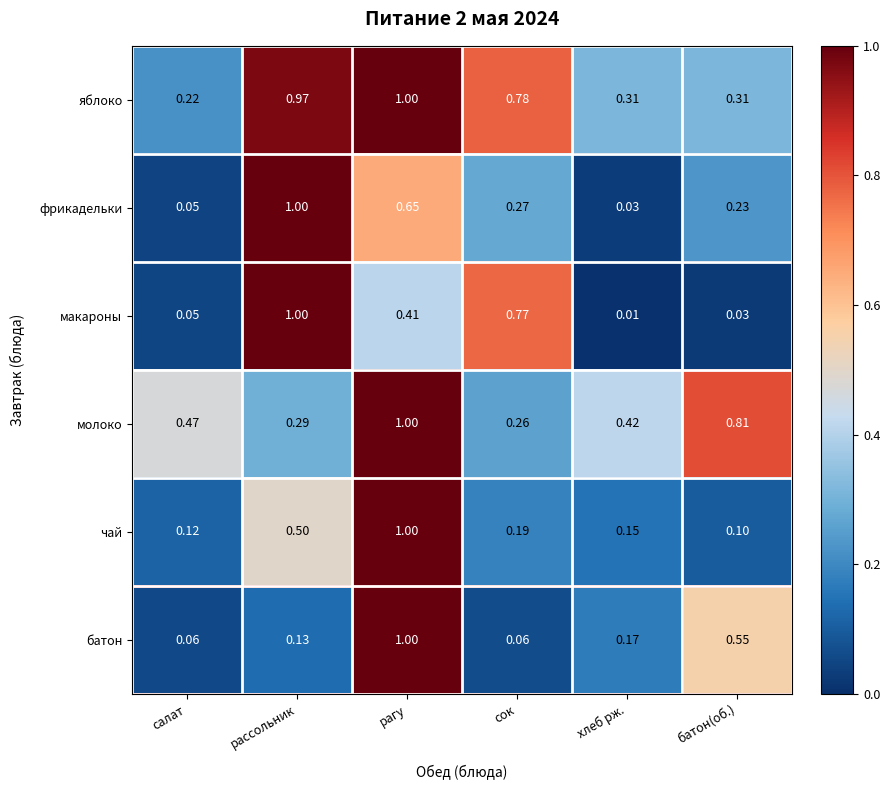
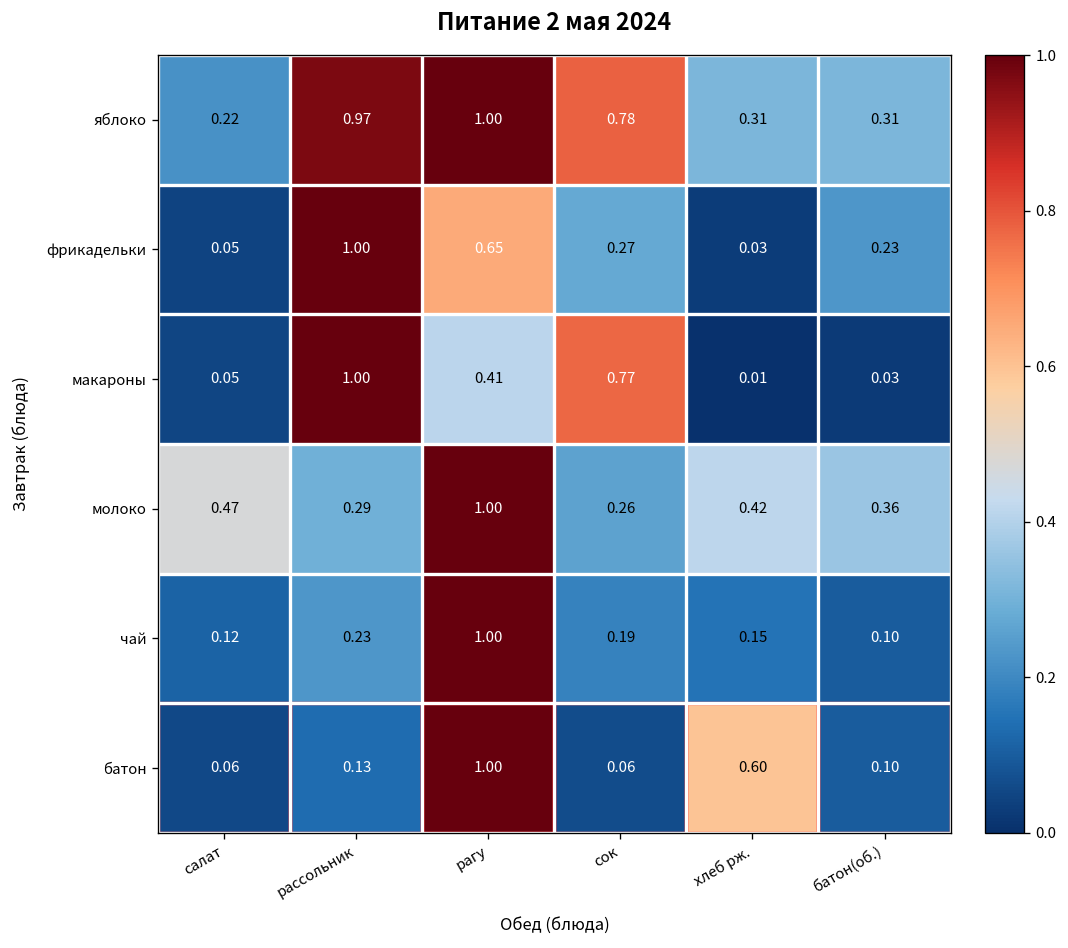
  {
    "яблоко": {
      "салат": 0.22,
      "рассольник": 0.97,
      "рагу": 1.00,
      "сок": 0.78,
      "хлеб рж.": 0.31,
      "батон(об.)": 0.31
    },
    "фрикадельки": {
      "салат": 0.05,
      "рассольник": 1.00,
      "рагу": 0.65,
      "сок": 0.27,
      "хлеб рж.": 0.03,
      "батон(об.)": 0.23
    },
    "макароны": {
      "салат": 0.05,
      "рассольник": 1.00,
      "рагу": 0.41,
      "сок": 0.77,
      "хлеб рж.": 0.01,
      "батон(об.)": 0.03
    },
    "молоко": {
      "салат": 0.47,
      "рассольник": 0.29,
      "рагу": 1.00,
      "сок": 0.26,
      "хлеб рж.": 0.42,
-     "батон(об.)": 0.81
+     "батон(об.)": 0.36
    },
    "чай": {
      "салат": 0.12,
-     "рассольник": 0.50,
+     "рассольник": 0.23,
      "рагу": 1.00,
      "сок": 0.19,
      "хлеб рж.": 0.15,
      "батон(об.)": 0.10
    },
    "батон": {
      "салат": 0.06,
      "рассольник": 0.13,
      "рагу": 1.00,
      "сок": 0.06,
-     "хлеб рж.": 0.17,
-     "батон(об.)": 0.55
+     "хлеб рж.": 0.60,
+     "батон(об.)": 0.10
    }
  }
